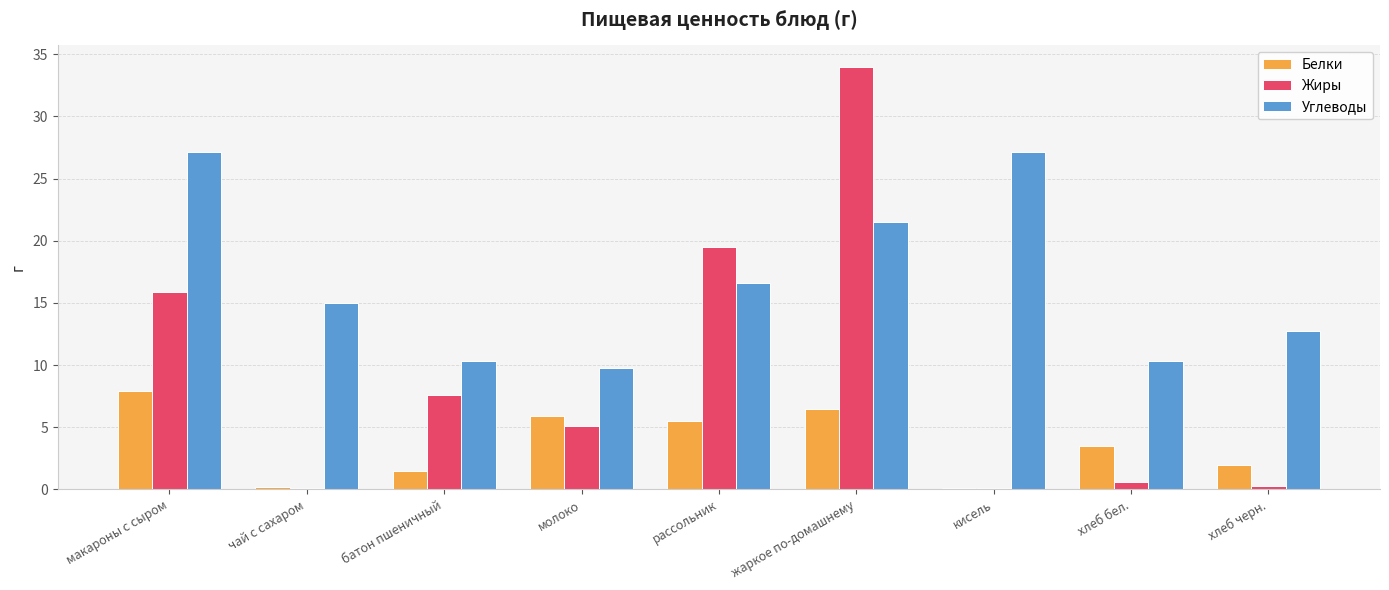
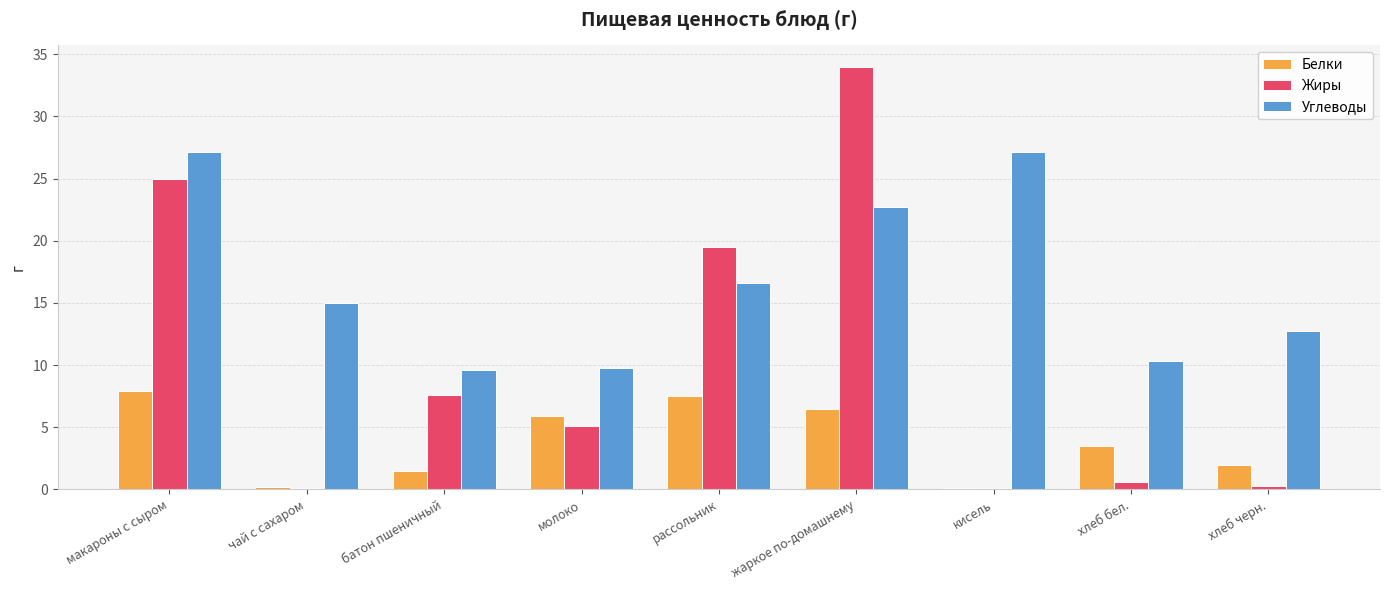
  {
    "Белки": {
      "макароны с сыром": 7.9,
      "батон пшеничный": 1.5,
      "молоко": 5.9,
-     "рассольник": 5.5,
+     "рассольник": 7.5,
      "жаркое по-домашнему": 6.5,
      "хлеб бел.": 3.5,
      "хлеб черн.": 2.0
    },
    "Жиры": {
-     "макароны с сыром": 15.9,
+     "макароны с сыром": 25.0,
      "батон пшеничный": 7.6,
      "молоко": 5.1,
      "рассольник": 19.5,
      "жаркое по-домашнему": 34.0,
      "хлеб бел.": 0.6,
      "хлеб черн.": 0.3
    },
    "Углеводы": {
      "макароны с сыром": 27.1,
      "чай с сахаром": 15.0,
-     "батон пшеничный": 10.3,
+     "батон пшеничный": 9.6,
      "молоко": 9.8,
      "рассольник": 16.6,
-     "жаркое по-домашнему": 21.5,
+     "жаркое по-домашнему": 22.7,
      "кисель": 27.1,
      "хлеб бел.": 10.3,
      "хлеб черн.": 12.7
    }
  }
